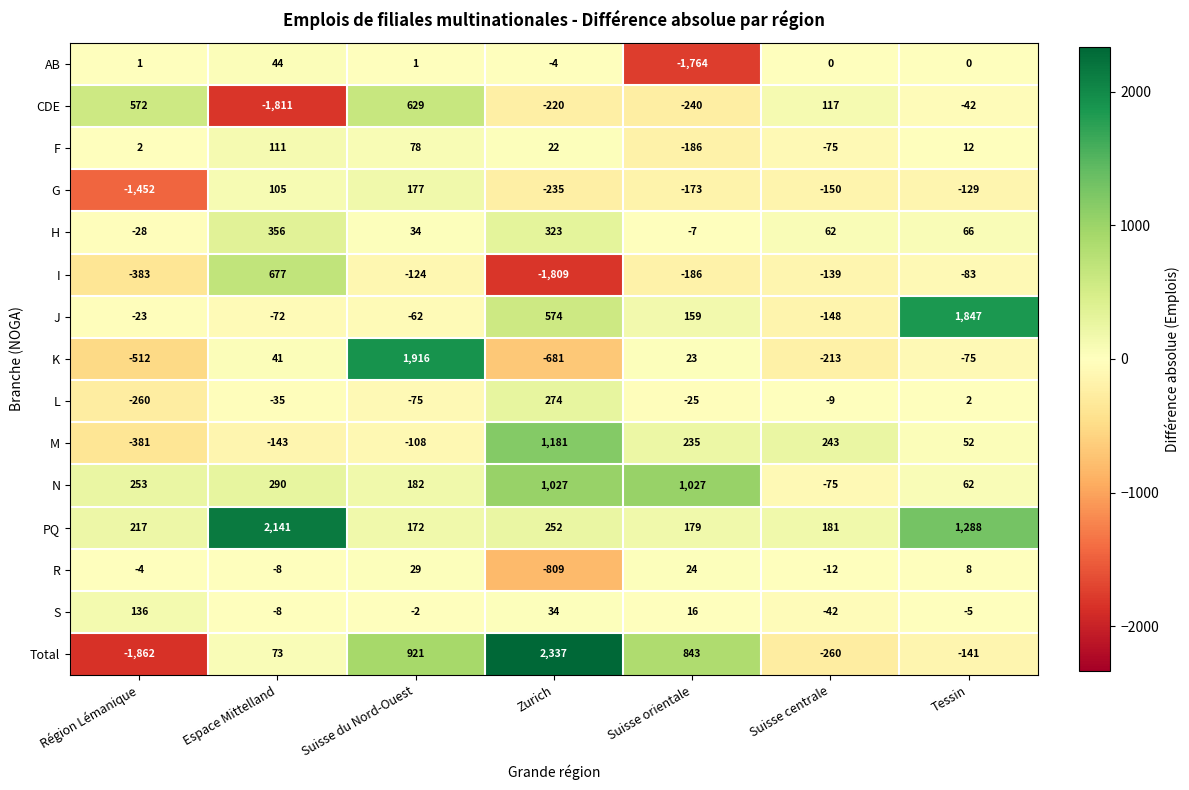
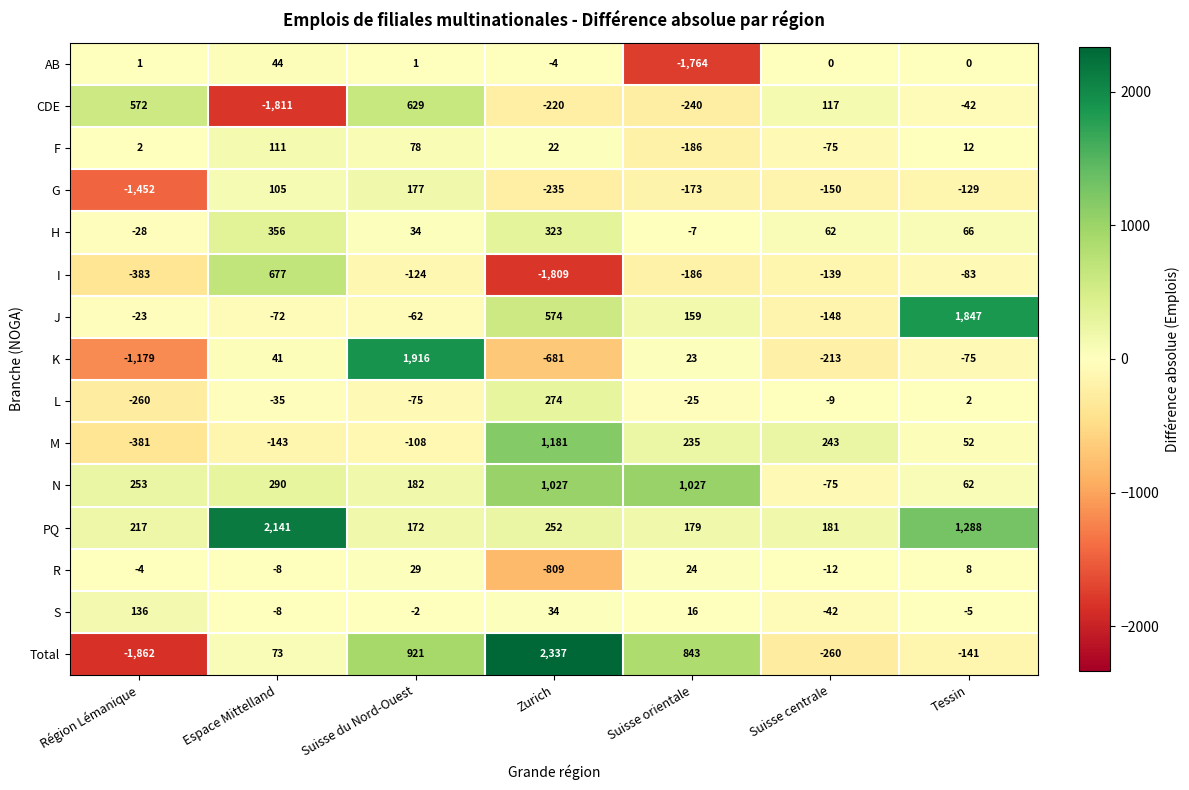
  {
    "AB": {
      "Région Lémanique": "1",
      "Espace Mittelland": "44",
      "Suisse du Nord-Ouest": "1",
      "Zurich": "-4",
      "Suisse orientale": "-1,764",
      "Suisse centrale": "0",
      "Tessin": "0"
    },
    "CDE": {
      "Région Lémanique": "572",
      "Espace Mittelland": "-1,811",
      "Suisse du Nord-Ouest": "629",
      "Zurich": "-220",
      "Suisse orientale": "-240",
      "Suisse centrale": "117",
      "Tessin": "-42"
    },
    "F": {
      "Région Lémanique": "2",
      "Espace Mittelland": "111",
      "Suisse du Nord-Ouest": "78",
      "Zurich": "22",
      "Suisse orientale": "-186",
      "Suisse centrale": "-75",
      "Tessin": "12"
    },
    "G": {
      "Région Lémanique": "-1,452",
      "Espace Mittelland": "105",
      "Suisse du Nord-Ouest": "177",
      "Zurich": "-235",
      "Suisse orientale": "-173",
      "Suisse centrale": "-150",
      "Tessin": "-129"
    },
    "H": {
      "Région Lémanique": "-28",
      "Espace Mittelland": "356",
      "Suisse du Nord-Ouest": "34",
      "Zurich": "323",
      "Suisse orientale": "-7",
      "Suisse centrale": "62",
      "Tessin": "66"
    },
    "I": {
      "Région Lémanique": "-383",
      "Espace Mittelland": "677",
      "Suisse du Nord-Ouest": "-124",
      "Zurich": "-1,809",
      "Suisse orientale": "-186",
      "Suisse centrale": "-139",
      "Tessin": "-83"
    },
    "J": {
      "Région Lémanique": "-23",
      "Espace Mittelland": "-72",
      "Suisse du Nord-Ouest": "-62",
      "Zurich": "574",
      "Suisse orientale": "159",
      "Suisse centrale": "-148",
      "Tessin": "1,847"
    },
    "K": {
-     "Région Lémanique": "-512",
+     "Région Lémanique": "-1,179",
      "Espace Mittelland": "41",
      "Suisse du Nord-Ouest": "1,916",
      "Zurich": "-681",
      "Suisse orientale": "23",
      "Suisse centrale": "-213",
      "Tessin": "-75"
    },
    "L": {
      "Région Lémanique": "-260",
      "Espace Mittelland": "-35",
      "Suisse du Nord-Ouest": "-75",
      "Zurich": "274",
      "Suisse orientale": "-25",
      "Suisse centrale": "-9",
      "Tessin": "2"
    },
    "M": {
      "Région Lémanique": "-381",
      "Espace Mittelland": "-143",
      "Suisse du Nord-Ouest": "-108",
      "Zurich": "1,181",
      "Suisse orientale": "235",
      "Suisse centrale": "243",
      "Tessin": "52"
    },
    "N": {
      "Région Lémanique": "253",
      "Espace Mittelland": "290",
      "Suisse du Nord-Ouest": "182",
      "Zurich": "1,027",
      "Suisse orientale": "1,027",
      "Suisse centrale": "-75",
      "Tessin": "62"
    },
    "PQ": {
      "Région Lémanique": "217",
      "Espace Mittelland": "2,141",
      "Suisse du Nord-Ouest": "172",
      "Zurich": "252",
      "Suisse orientale": "179",
      "Suisse centrale": "181",
      "Tessin": "1,288"
    },
    "R": {
      "Région Lémanique": "-4",
      "Espace Mittelland": "-8",
      "Suisse du Nord-Ouest": "29",
      "Zurich": "-809",
      "Suisse orientale": "24",
      "Suisse centrale": "-12",
      "Tessin": "8"
    },
    "S": {
      "Région Lémanique": "136",
      "Espace Mittelland": "-8",
      "Suisse du Nord-Ouest": "-2",
      "Zurich": "34",
      "Suisse orientale": "16",
      "Suisse centrale": "-42",
      "Tessin": "-5"
    },
    "Total": {
      "Région Lémanique": "-1,862",
      "Espace Mittelland": "73",
      "Suisse du Nord-Ouest": "921",
      "Zurich": "2,337",
      "Suisse orientale": "843",
      "Suisse centrale": "-260",
      "Tessin": "-141"
    }
  }
